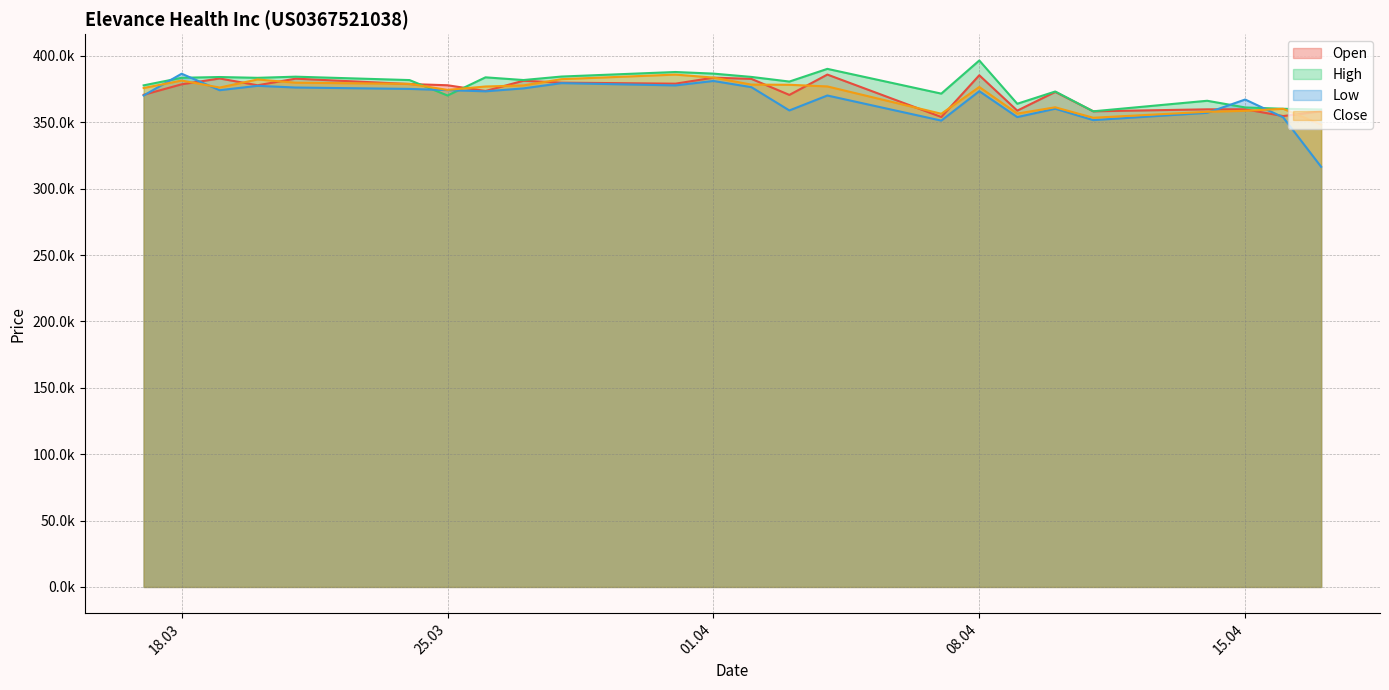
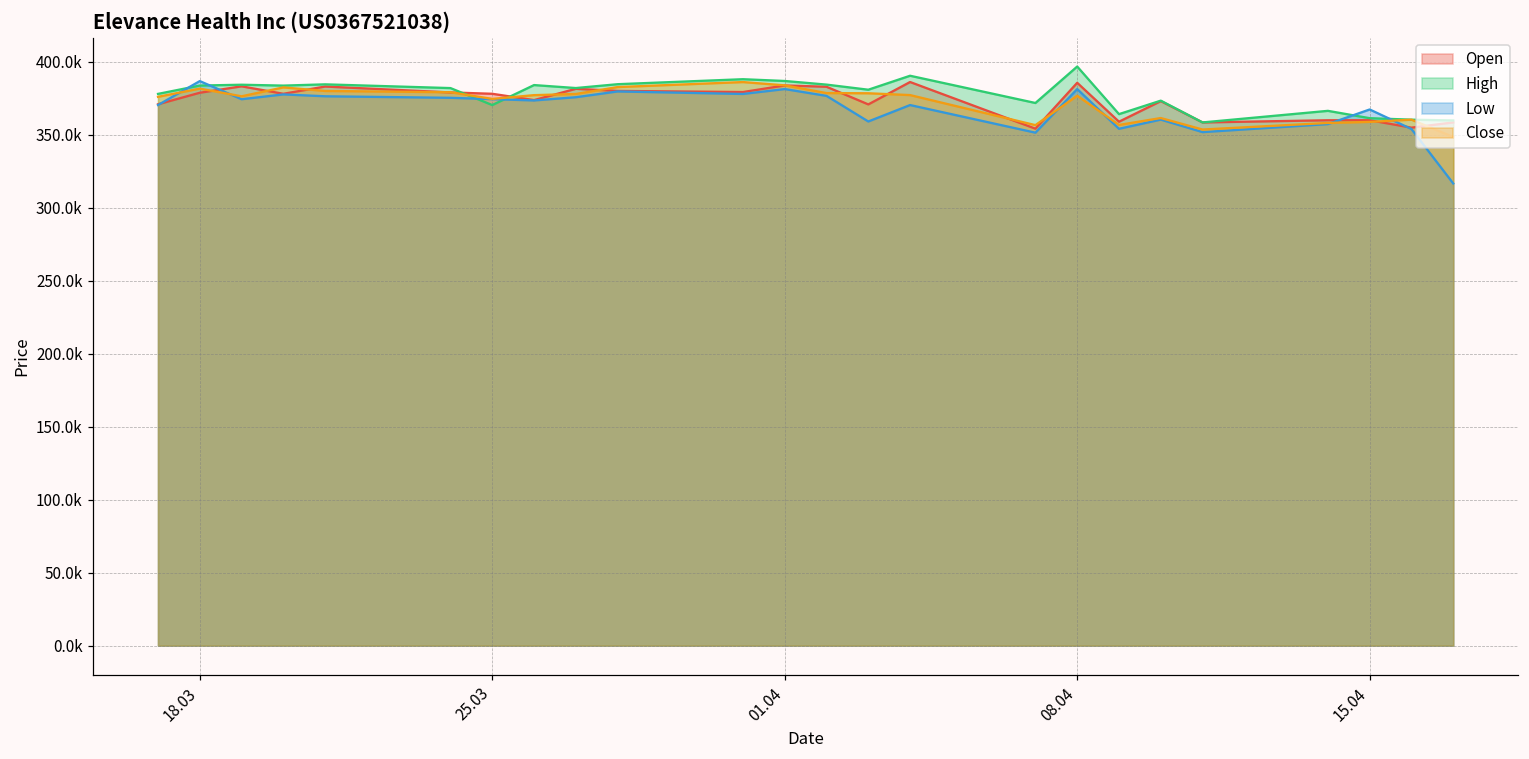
  {
    "High": {
      "18.03": 384000,
      "25.03": 370000,
      "01.04": 387000,
      "08.04": 397000
    },
    "Low": {
      "18.03": 387000,
      "01.04": 381000,
-     "08.04": 373000,
+     "08.04": 381000,
      "15.04": 367000
    }
  }
